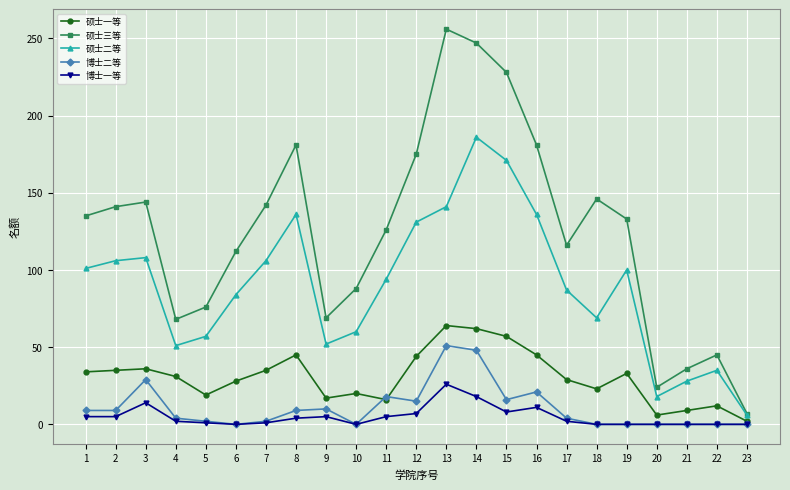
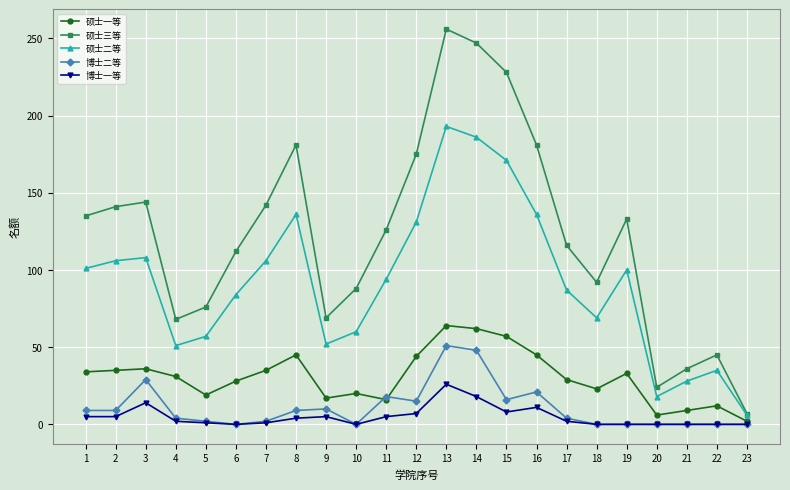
  {
    "硕士一等": {
      "1": 34,
      "2": 35,
      "3": 36,
      "4": 31,
      "5": 19,
      "6": 28,
      "7": 35,
      "8": 45,
      "9": 17,
      "10": 20,
      "11": 16,
      "12": 44,
      "13": 64,
      "14": 62,
      "15": 57,
      "16": 45,
      "17": 29,
      "18": 23,
      "19": 33,
      "20": 6,
      "21": 9,
      "22": 12,
      "23": 2
    },
    "硕士三等": {
      "1": 135,
      "2": 141,
      "3": 144,
      "4": 68,
      "5": 76,
      "6": 112,
      "7": 142,
      "8": 181,
      "9": 69,
      "10": 88,
      "11": 126,
      "12": 175,
      "13": 256,
      "14": 247,
      "15": 228,
      "16": 181,
      "17": 116,
-     "18": 146,
+     "18": 92,
      "19": 133,
      "20": 24,
      "21": 36,
      "22": 45
    },
    "硕士二等": {
      "1": 101,
      "2": 106,
      "3": 108,
      "4": 51,
      "5": 57,
      "6": 84,
      "7": 106,
      "8": 136,
      "9": 52,
      "10": 60,
      "11": 94,
      "12": 131,
-     "13": 141,
+     "13": 193,
      "14": 186,
      "15": 171,
      "16": 136,
      "17": 87,
      "18": 69,
      "19": 100,
      "20": 18,
      "21": 28,
      "22": 35
    },
    "博士二等": {
      "1": 9,
      "2": 9,
      "3": 29,
      "4": 4,
      "8": 9,
      "9": 10,
      "11": 18,
      "12": 15,
      "13": 51,
      "14": 48,
      "15": 16,
      "16": 21,
      "17": 4
    },
    "博士一等": {
      "1": 5,
      "2": 5,
      "3": 14,
      "4": 2,
      "8": 4,
      "9": 5,
      "11": 5,
      "12": 7,
      "13": 26,
      "14": 18,
      "15": 8,
      "16": 11,
      "17": 2
    }
  }
